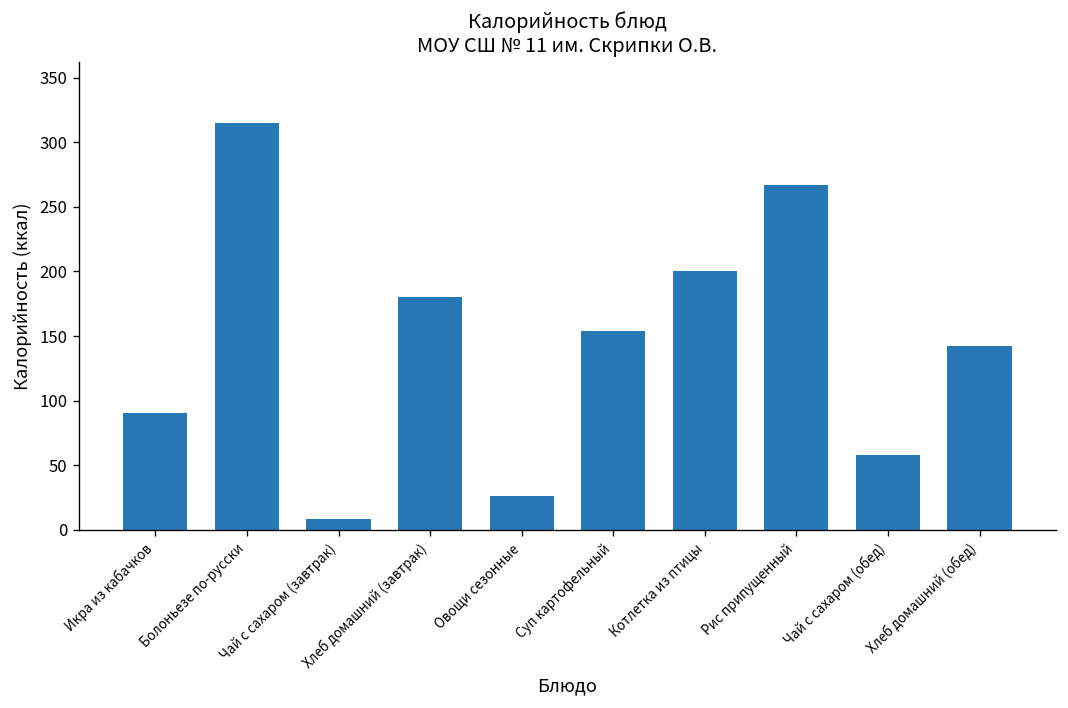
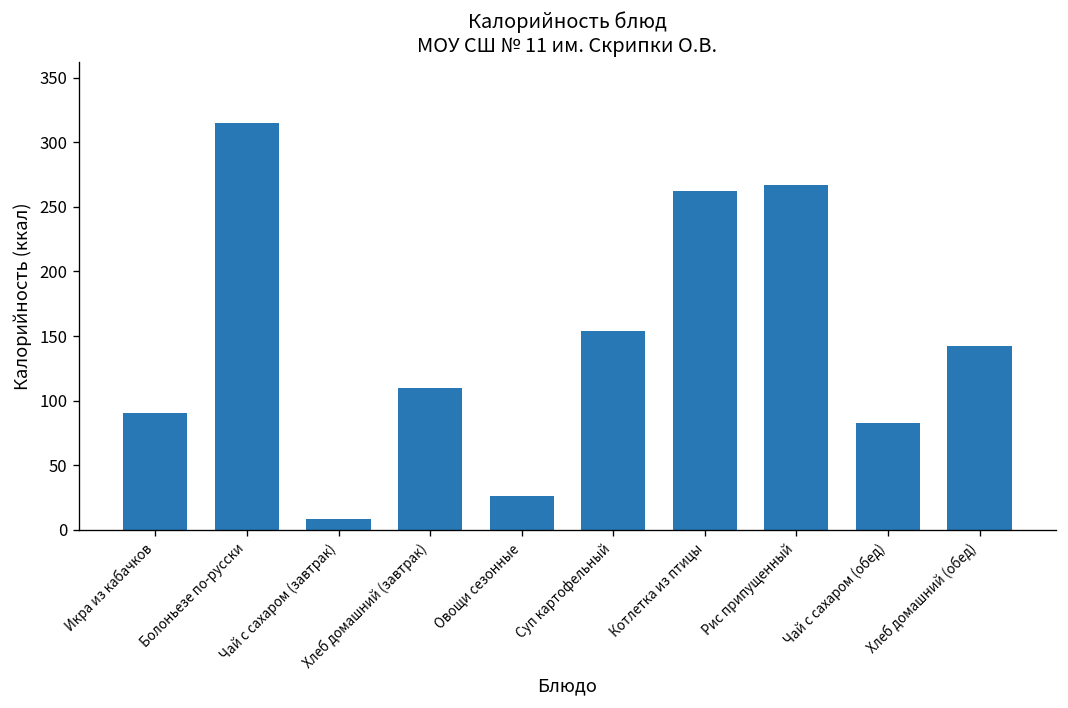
  {
    "Икра из кабачков": 90,
    "Болоньезе по-русски": 315,
    "Чай с сахаром (завтрак)": 8,
-   "Хлеб домашний (завтрак)": 180,
+   "Хлеб домашний (завтрак)": 110,
    "Овощи сезонные": 26,
    "Суп картофельный": 154,
-   "Котлетка из птицы": 200,
+   "Котлетка из птицы": 262,
    "Рис припущенный": 267,
-   "Чай с сахаром (обед)": 58,
+   "Чай с сахаром (обед)": 83,
    "Хлеб домашний (обед)": 142
  }
